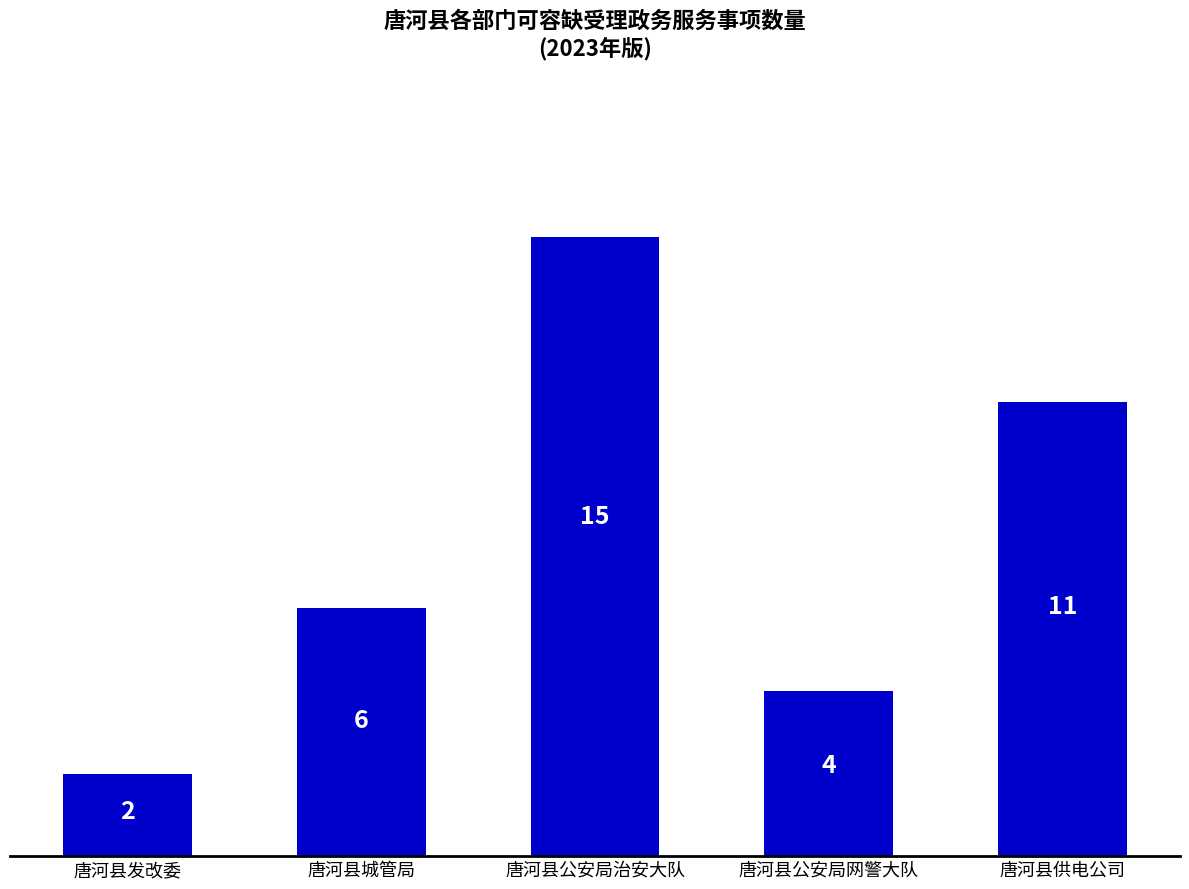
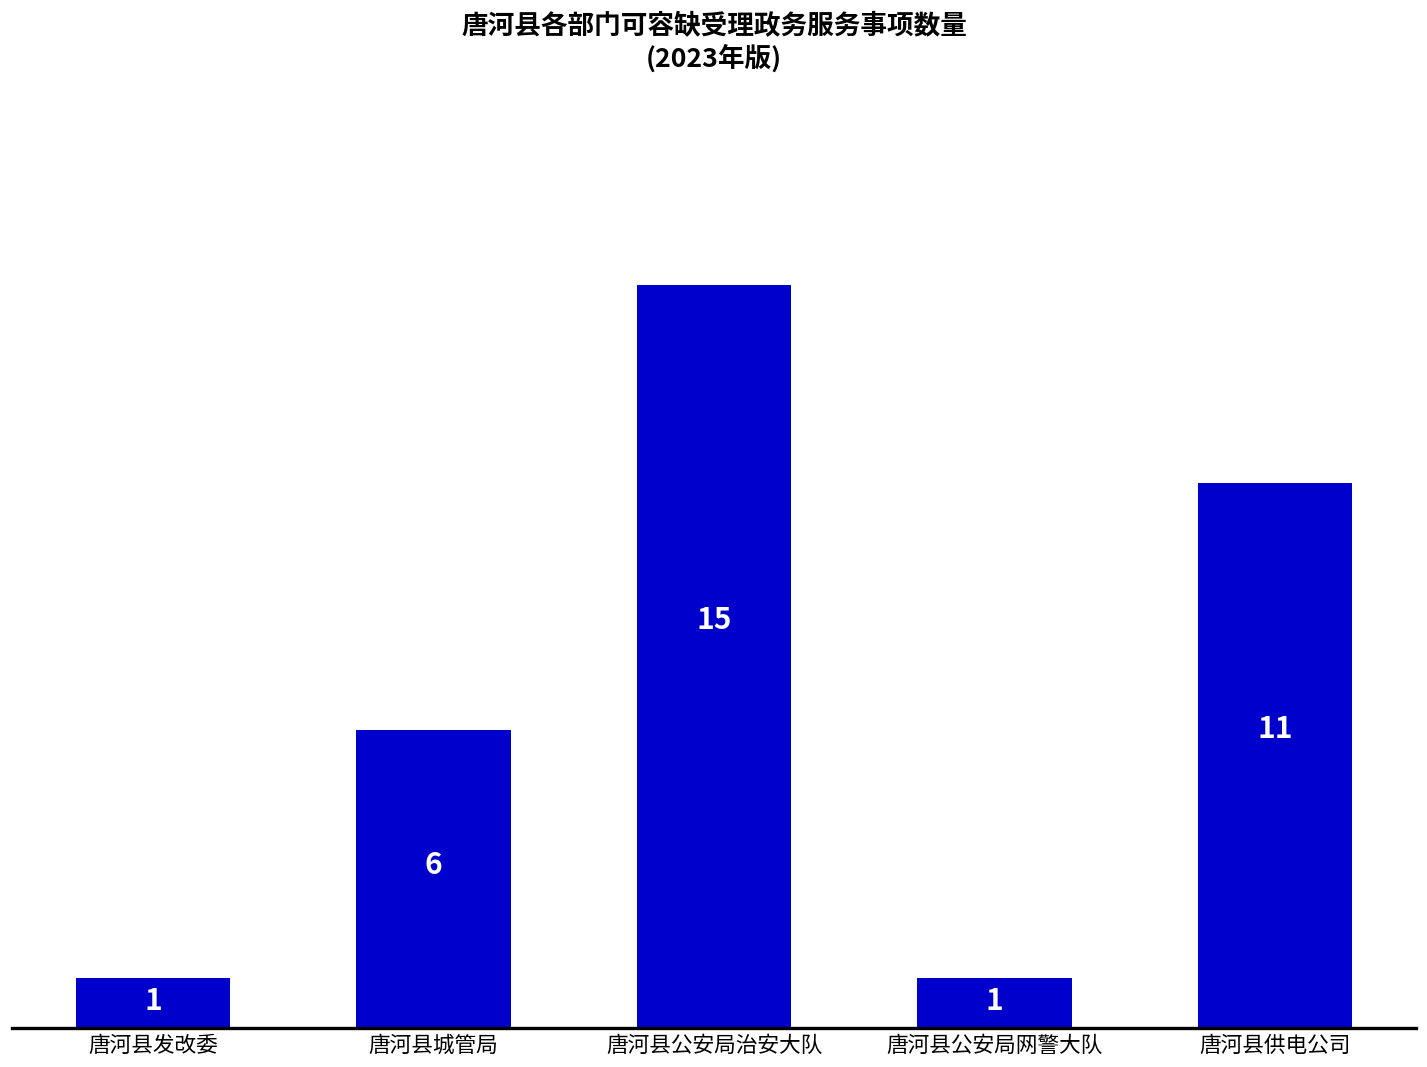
  {
-   "唐河县发改委": 2,
+   "唐河县发改委": 1,
    "唐河县城管局": 6,
    "唐河县公安局治安大队": 15,
-   "唐河县公安局网警大队": 4,
+   "唐河县公安局网警大队": 1,
    "唐河县供电公司": 11
  }
